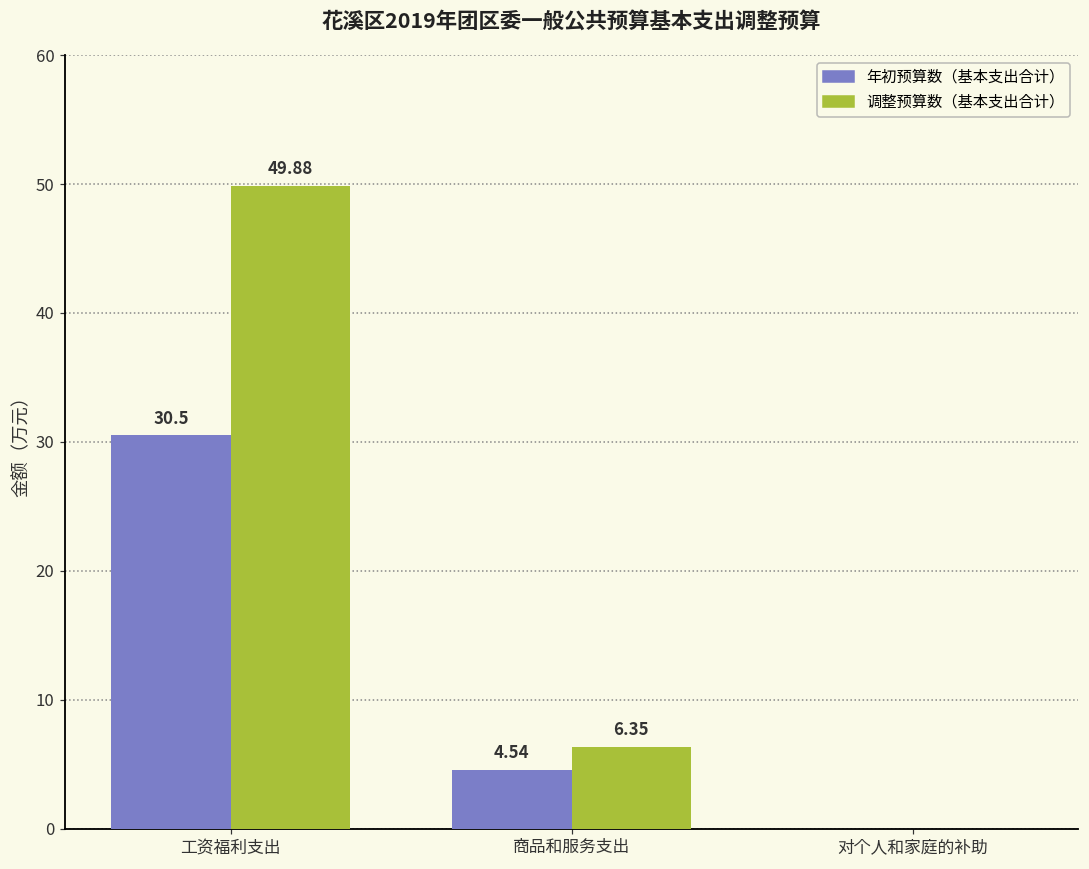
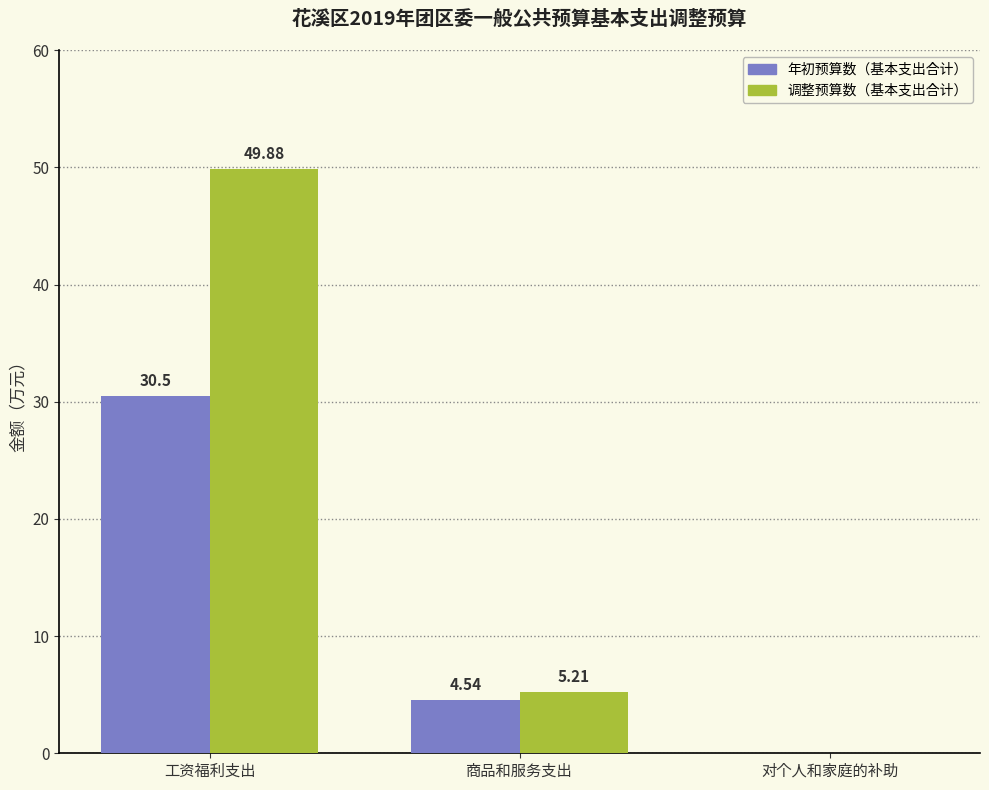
  {
    "年初预算数（基本支出合计）": {
      "工资福利支出": 30.5,
      "商品和服务支出": 4.54
    },
    "调整预算数（基本支出合计）": {
      "工资福利支出": 49.88,
-     "商品和服务支出": 6.35
+     "商品和服务支出": 5.21
    }
  }
